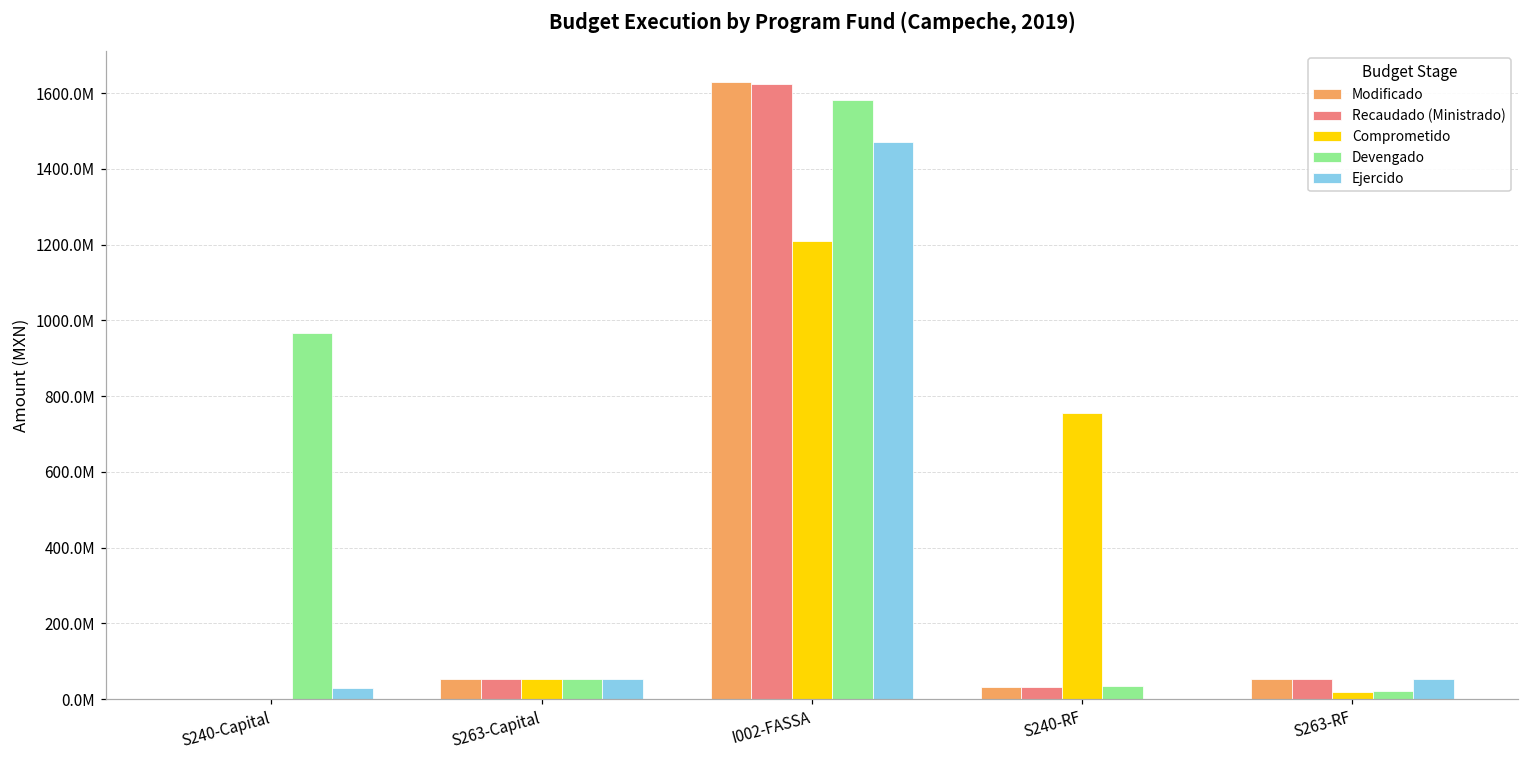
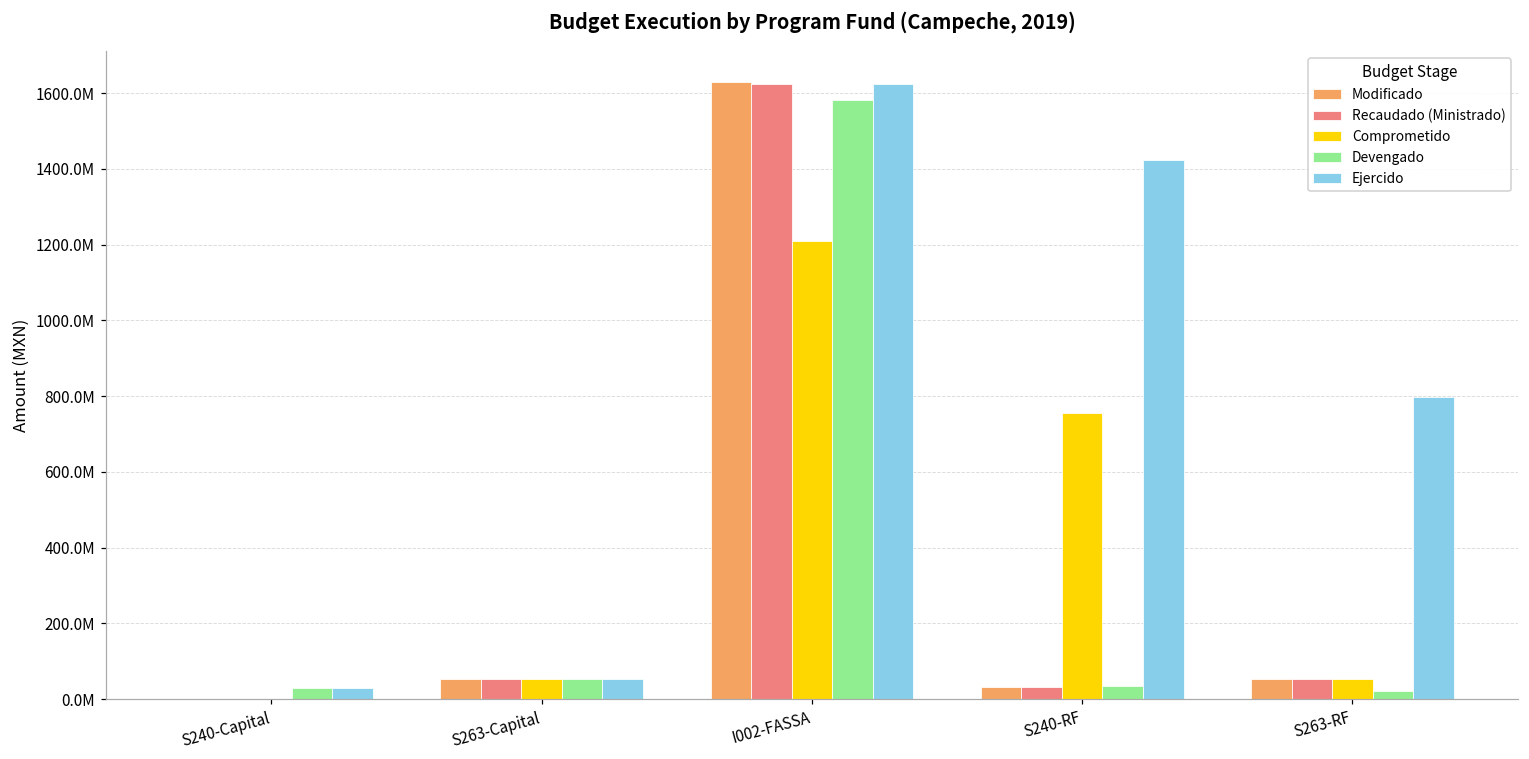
  {
    "Comprometido": {
      "S263-Capital": 50000000,
      "I002-FASSA": 1210000000,
      "S240-RF": 750000000,
-     "S263-RF": 20000000
+     "S263-RF": 50000000
    },
    "Devengado": {
-     "S240-Capital": 970000000,
+     "S240-Capital": 30000000,
      "S263-Capital": 50000000,
      "I002-FASSA": 1580000000,
      "S240-RF": 30000000,
      "S263-RF": 20000000
    },
    "Ejercido": {
      "S240-Capital": 30000000,
      "S263-Capital": 50000000,
-     "I002-FASSA": 1470000000,
-     "S240-RF": 0,
-     "S263-RF": 50000000
+     "I002-FASSA": 1620000000,
+     "S240-RF": 1420000000,
+     "S263-RF": 800000000
    }
  }
